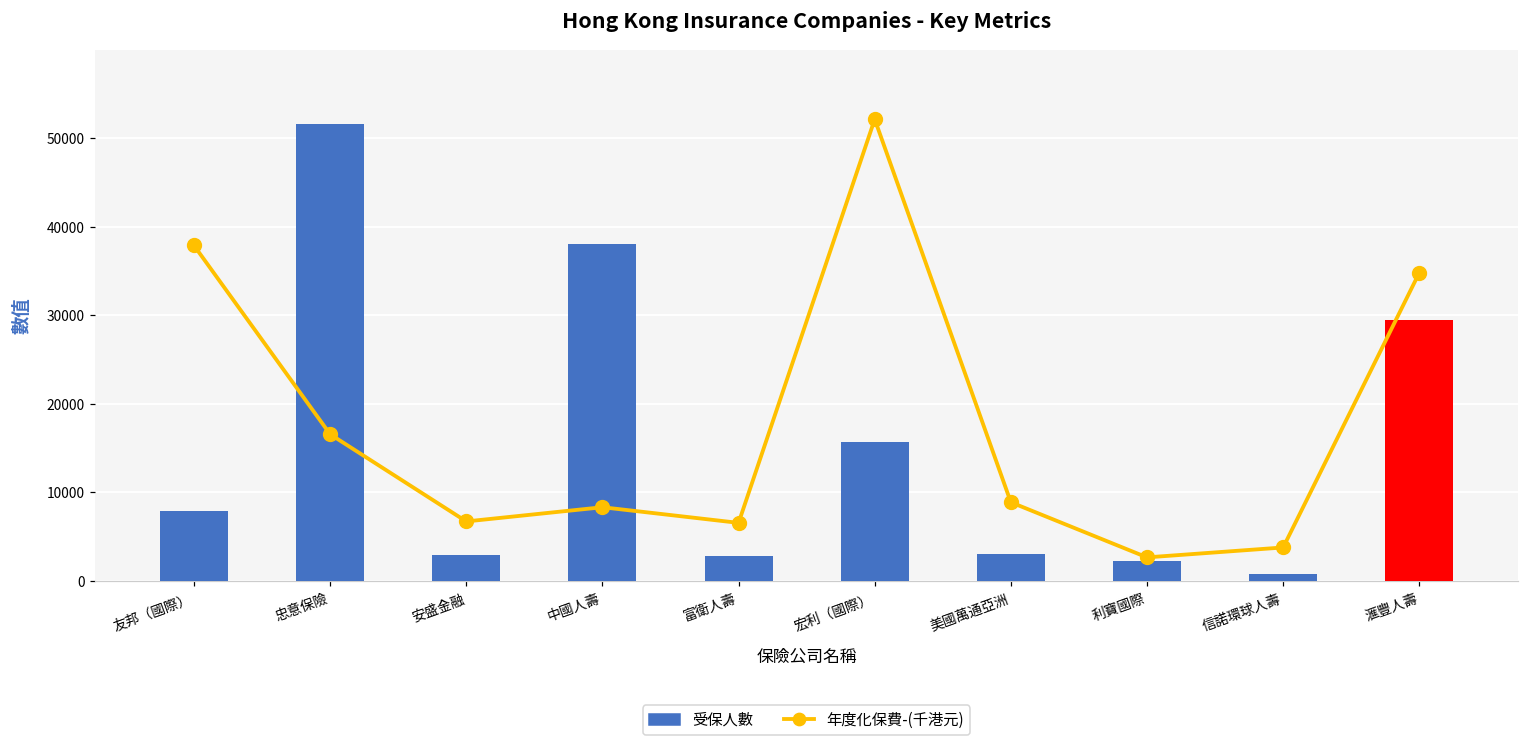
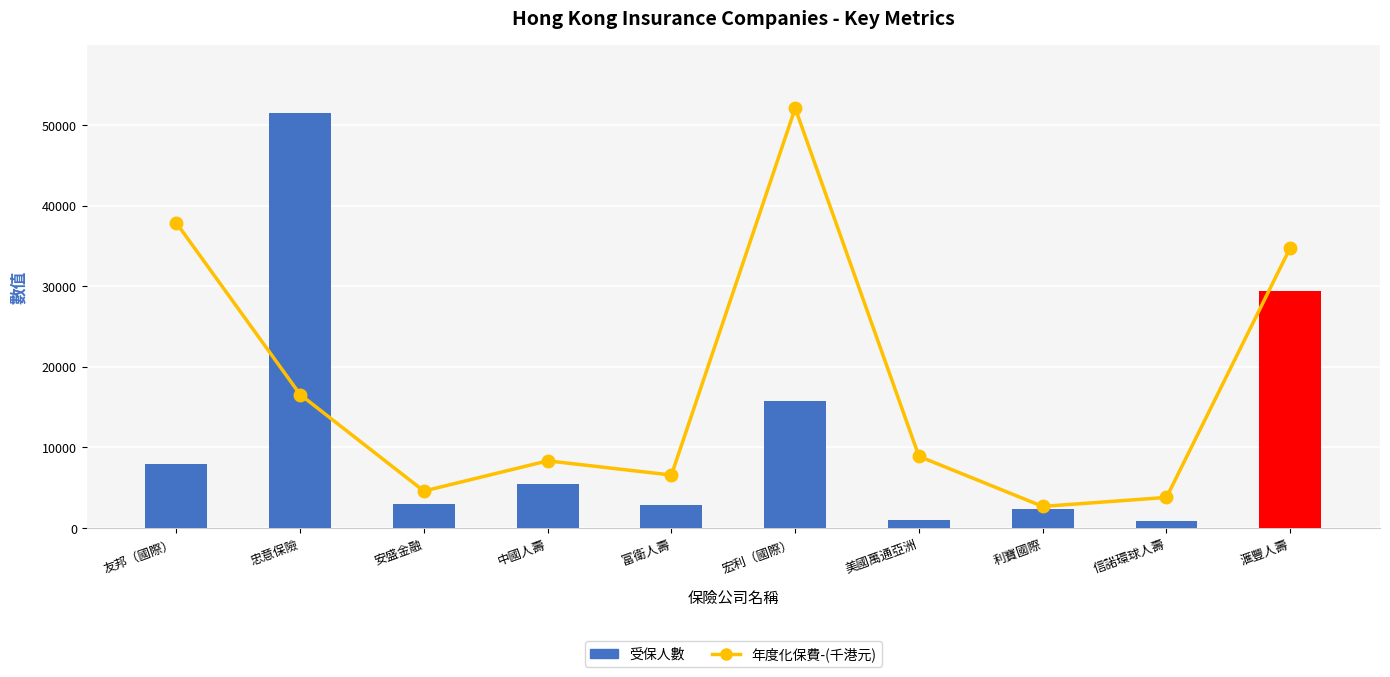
  {
    "年度化保費-(千港元)": {
      "友邦（國際）": 38000,
      "忠意保險": 17000,
-     "安盛金融": 7000,
+     "安盛金融": 5000,
      "中國人壽": 8000,
      "富衛人壽": 7000,
      "宏利（國際）": 52000,
      "美國萬通亞洲": 9000,
      "利寶國際": 3000,
      "信諾環球人壽": 4000,
      "滙豐人壽": 35000
    },
    "受保人數": {
      "友邦（國際）": 8000,
      "忠意保險": 52000,
      "安盛金融": 3000,
-     "中國人壽": 38000,
+     "中國人壽": 5000,
      "富衛人壽": 3000,
      "宏利（國際）": 16000,
-     "美國萬通亞洲": 3000,
+     "美國萬通亞洲": 1000,
      "利寶國際": 2000,
      "信諾環球人壽": 1000,
      "滙豐人壽": 29000
    }
  }
